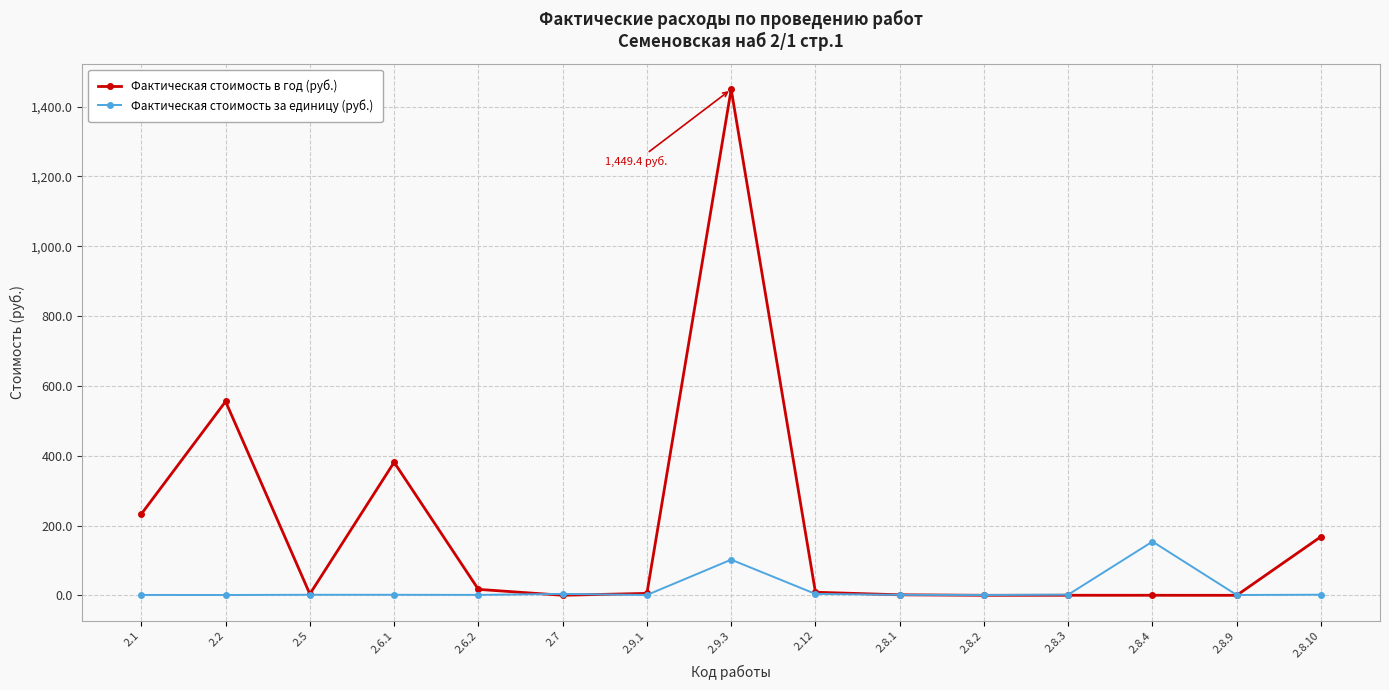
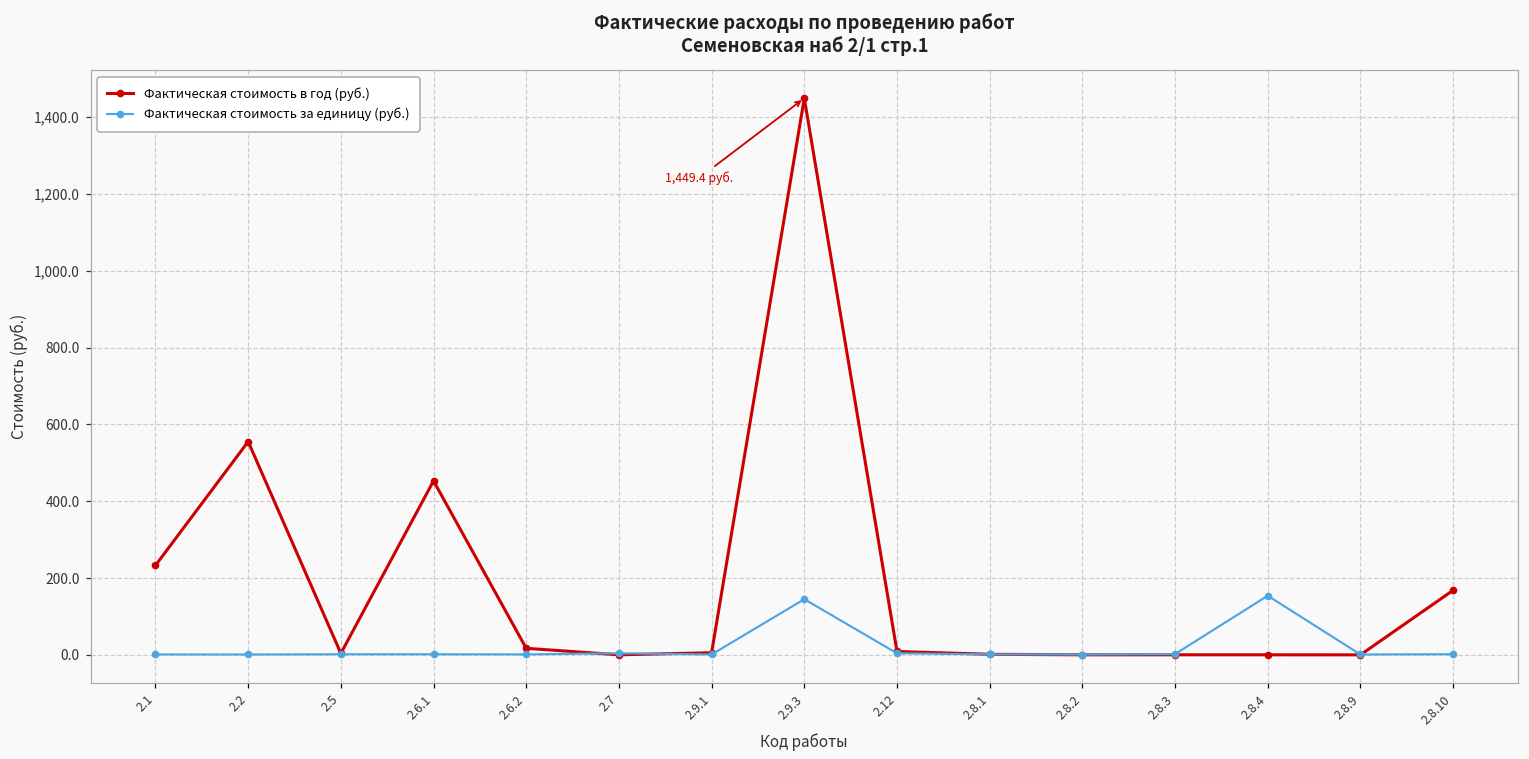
  {
    "Фактическая стоимость в год (руб.)": {
      "2.1": 230,
      "2.2": 560,
-     "2.6.1": 380,
+     "2.6.1": 450,
      "2.6.2": 20,
      "2.8.4": 0,
      "2.8.10": 170
    },
    "Фактическая стоимость за единицу (руб.)": {
      "2.1": 0,
      "2.2": 0,
      "2.6.1": 0,
      "2.6.2": 0,
-     "2.9.3": 100,
+     "2.9.3": 140,
      "2.8.4": 150,
      "2.8.10": 0
    }
  }
